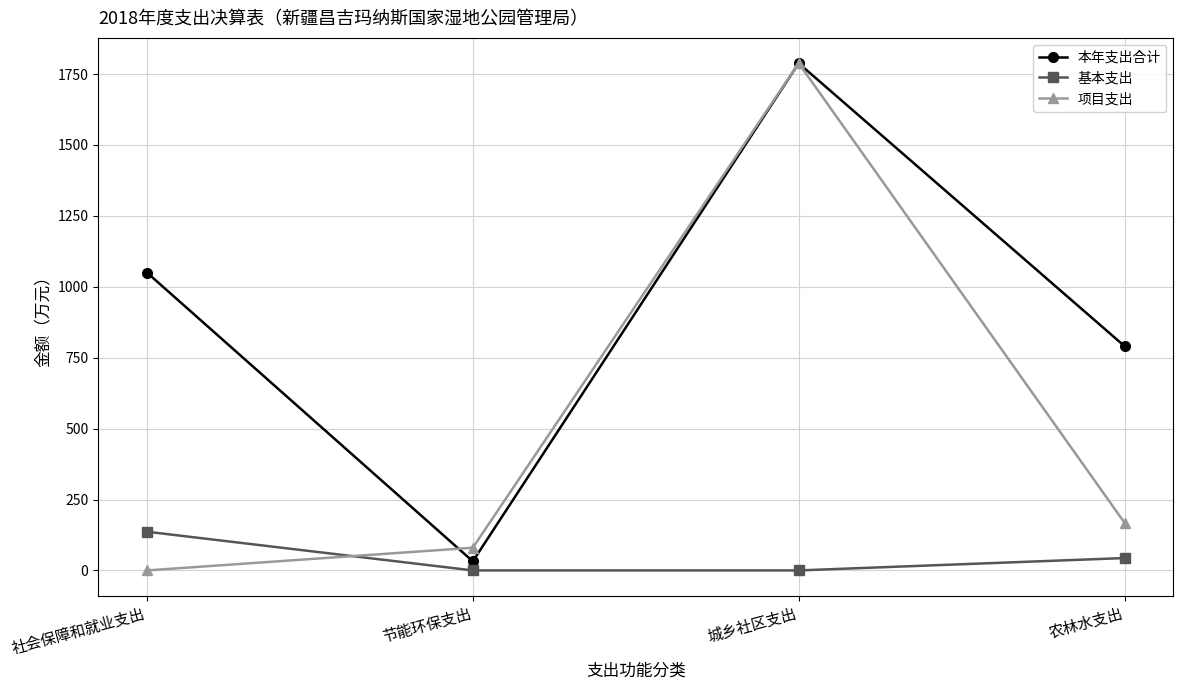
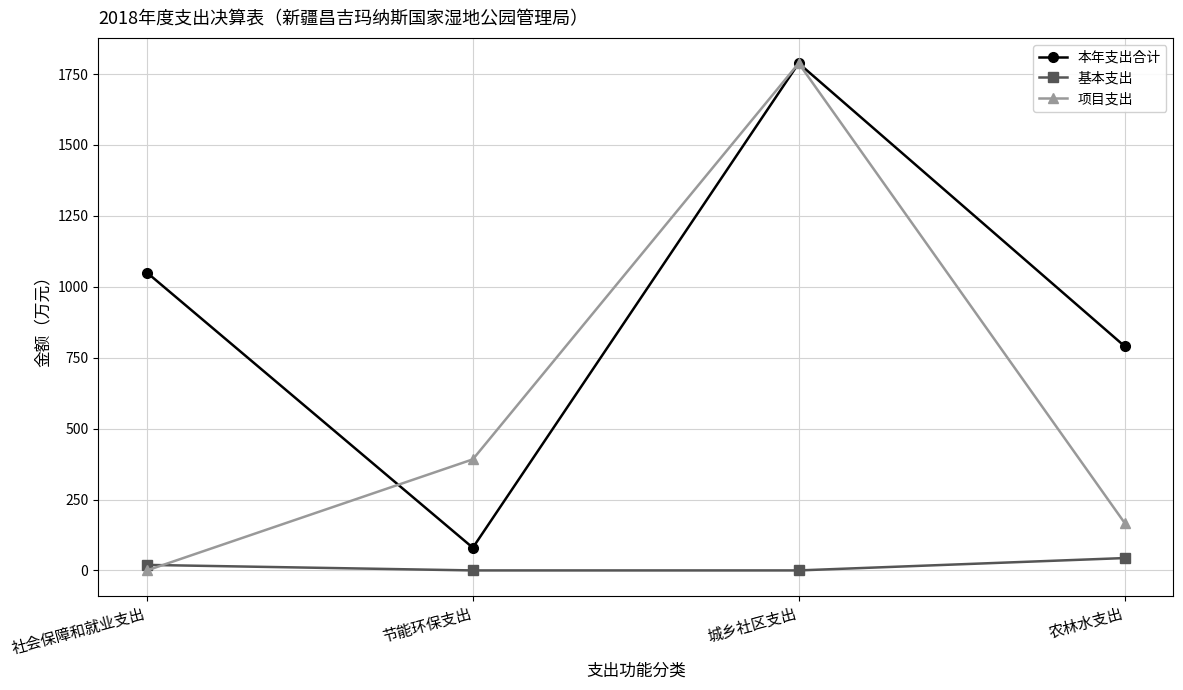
  {
    "本年支出合计": {
      "社会保障和就业支出": 1050,
-     "节能环保支出": 30,
+     "节能环保支出": 80,
      "农林水支出": 790
    },
    "基本支出": {
-     "社会保障和就业支出": 140,
+     "社会保障和就业支出": 20,
      "节能环保支出": 0,
      "城乡社区支出": 0,
      "农林水支出": 40
    },
    "项目支出": {
      "社会保障和就业支出": 0,
-     "节能环保支出": 80,
+     "节能环保支出": 390,
      "农林水支出": 170
    }
  }
